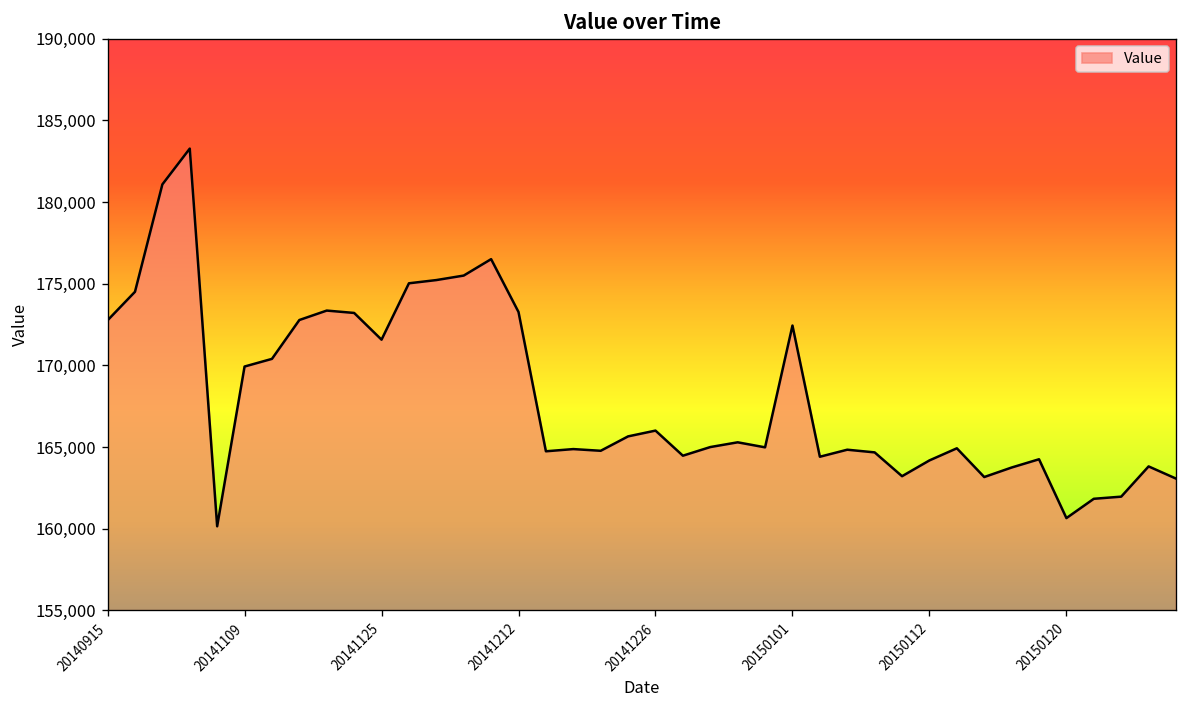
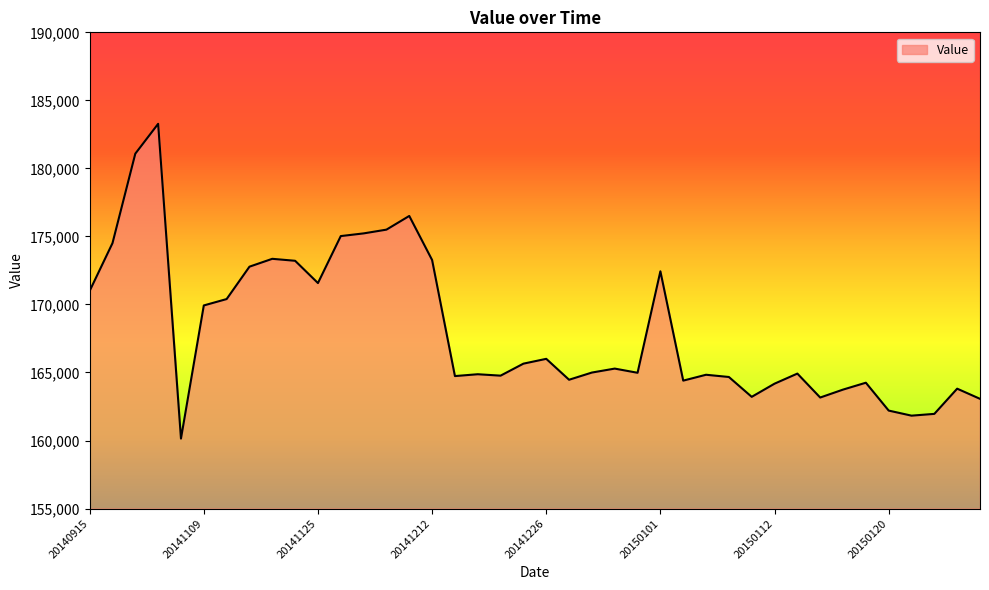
  {
-   "20140915": "172,800",
+   "20140915": "171,000",
    "20141109": "169,900",
    "20141125": "171,600",
    "20141212": "173,300",
    "20141226": "166,000",
    "20150101": "172,400",
    "20150112": "164,200",
-   "20150120": "160,600"
+   "20150120": "162,200"
  }
